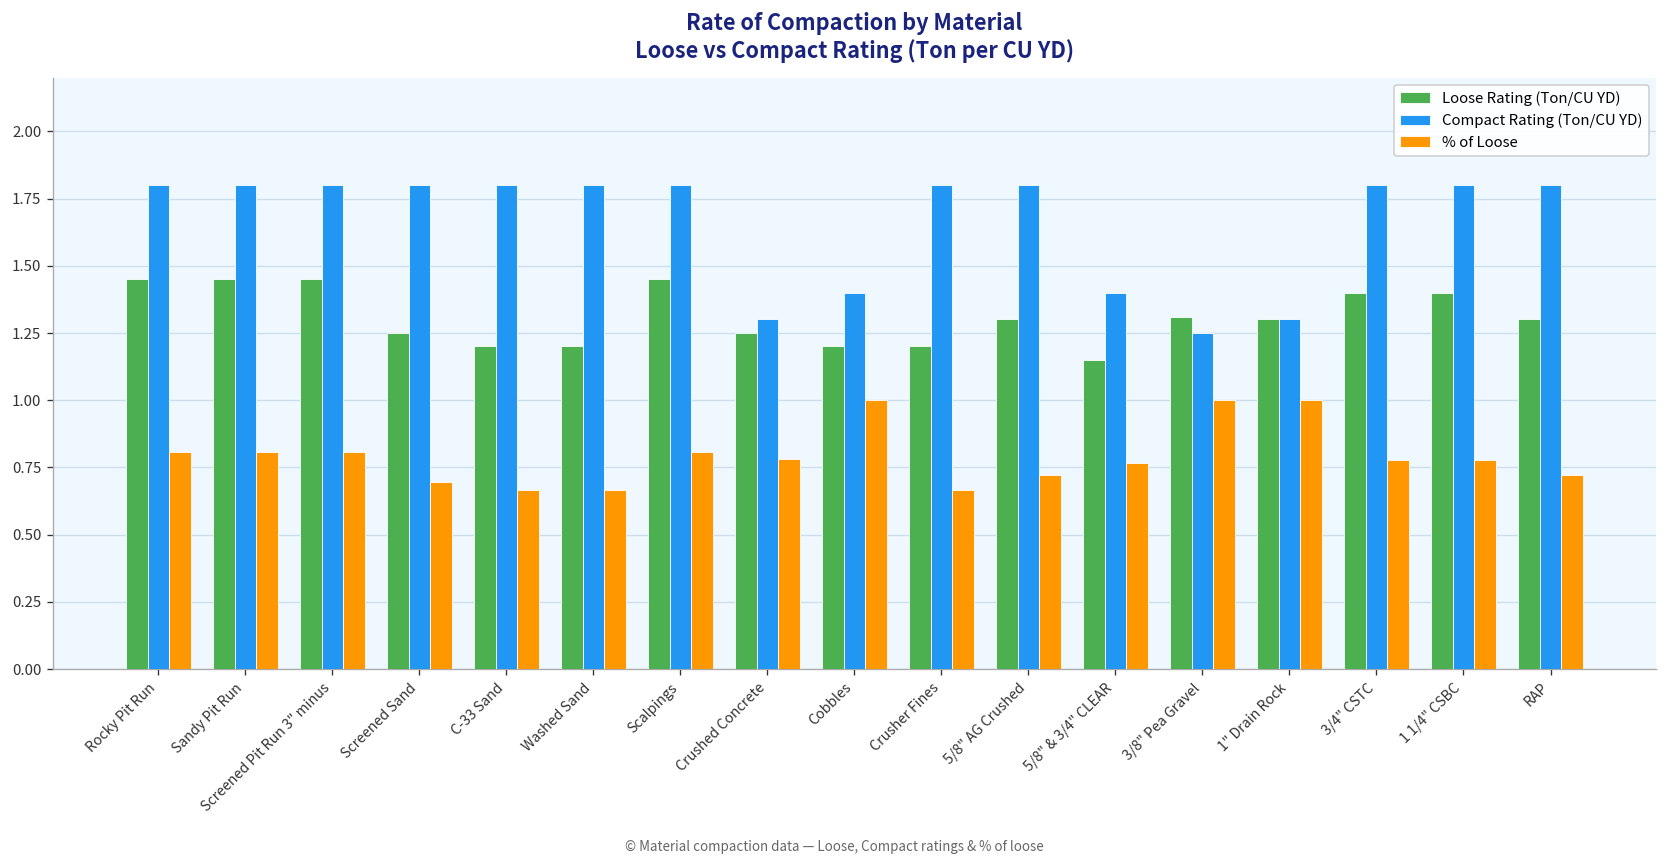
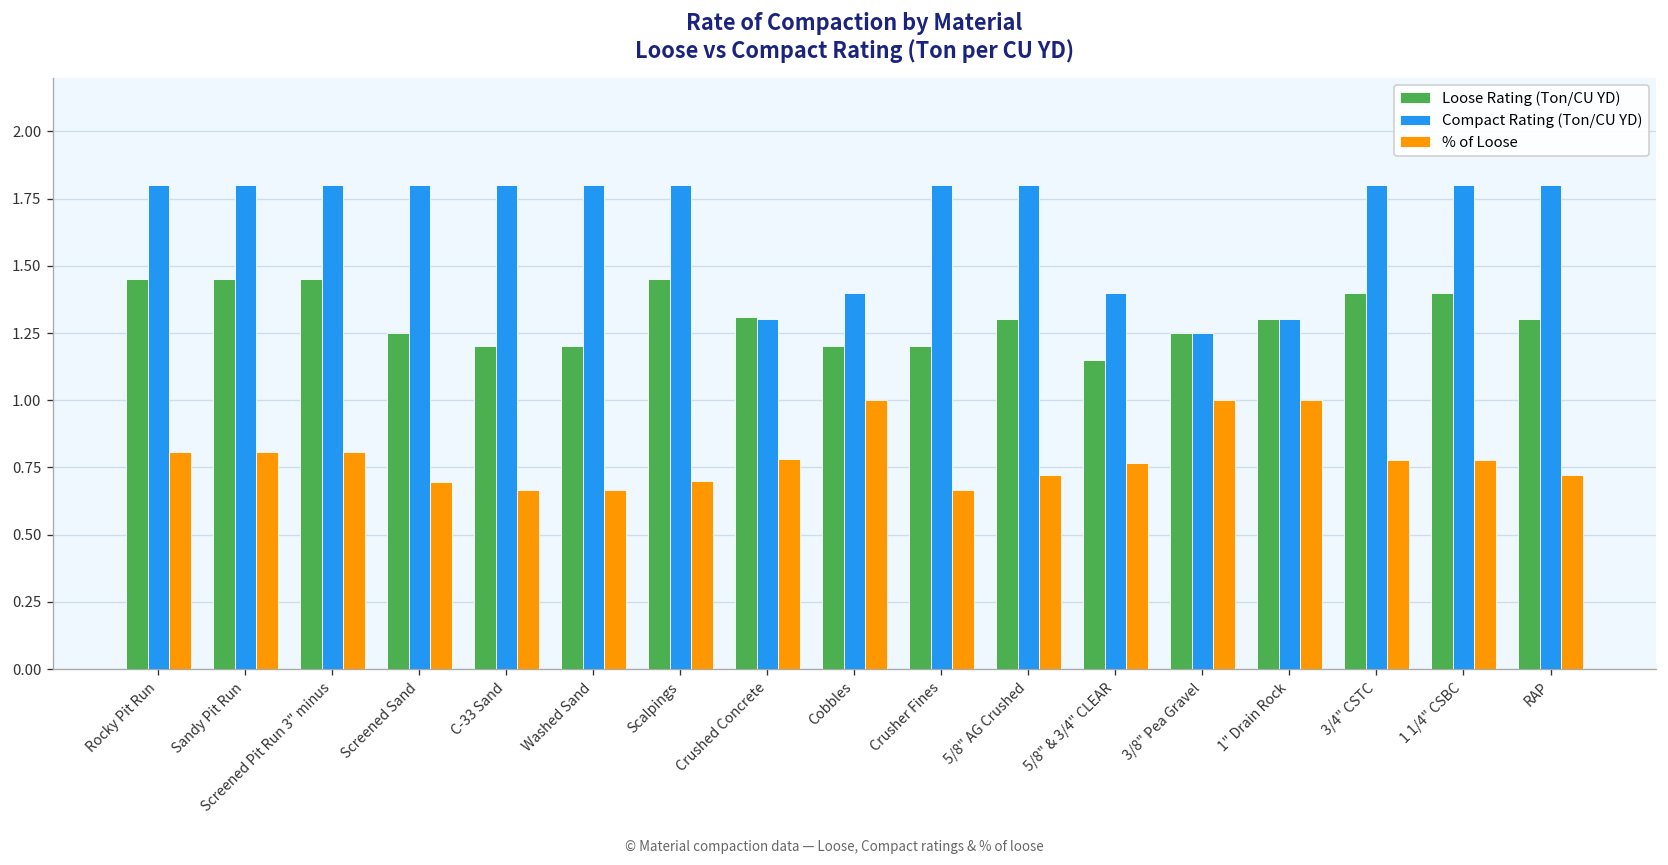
  {
    "Loose Rating (Ton/CU YD)": {
      "Rocky Pit Run": 1.45,
      "Sandy Pit Run": 1.45,
      "Screened Pit Run 3\" minus": 1.45,
      "Screened Sand": 1.25,
      "C-33 Sand": 1.20,
      "Washed Sand": 1.20,
      "Scalpings": 1.45,
-     "Crushed Concrete": 1.25,
+     "Crushed Concrete": 1.31,
      "Cobbles": 1.20,
      "Crusher Fines": 1.20,
      "5/8\" AG Crushed": 1.30,
      "5/8\" & 3/4\" CLEAR": 1.15,
-     "3/8\" Pea Gravel": 1.31,
+     "3/8\" Pea Gravel": 1.25,
      "1\" Drain Rock": 1.30,
      "3/4\" CSTC": 1.40,
      "1 1/4\" CSBC": 1.40,
      "RAP": 1.30
    },
    "Compact Rating (Ton/CU YD)": {
      "Rocky Pit Run": 1.80,
      "Sandy Pit Run": 1.80,
      "Screened Pit Run 3\" minus": 1.80,
      "Screened Sand": 1.80,
      "C-33 Sand": 1.80,
      "Washed Sand": 1.80,
      "Scalpings": 1.80,
      "Crushed Concrete": 1.30,
      "Cobbles": 1.40,
      "Crusher Fines": 1.80,
      "5/8\" AG Crushed": 1.80,
      "5/8\" & 3/4\" CLEAR": 1.40,
      "3/8\" Pea Gravel": 1.25,
      "1\" Drain Rock": 1.30,
      "3/4\" CSTC": 1.80,
      "1 1/4\" CSBC": 1.80,
      "RAP": 1.80
    },
    "% of Loose": {
      "Rocky Pit Run": 0.81,
      "Sandy Pit Run": 0.81,
      "Screened Pit Run 3\" minus": 0.81,
      "Screened Sand": 0.69,
      "C-33 Sand": 0.67,
      "Washed Sand": 0.67,
-     "Scalpings": 0.81,
+     "Scalpings": 0.70,
      "Crushed Concrete": 0.78,
      "Cobbles": 1.00,
      "Crusher Fines": 0.67,
      "5/8\" AG Crushed": 0.72,
      "5/8\" & 3/4\" CLEAR": 0.77,
      "3/8\" Pea Gravel": 1.00,
      "1\" Drain Rock": 1.00,
      "3/4\" CSTC": 0.78,
      "1 1/4\" CSBC": 0.78,
      "RAP": 0.72
    }
  }
